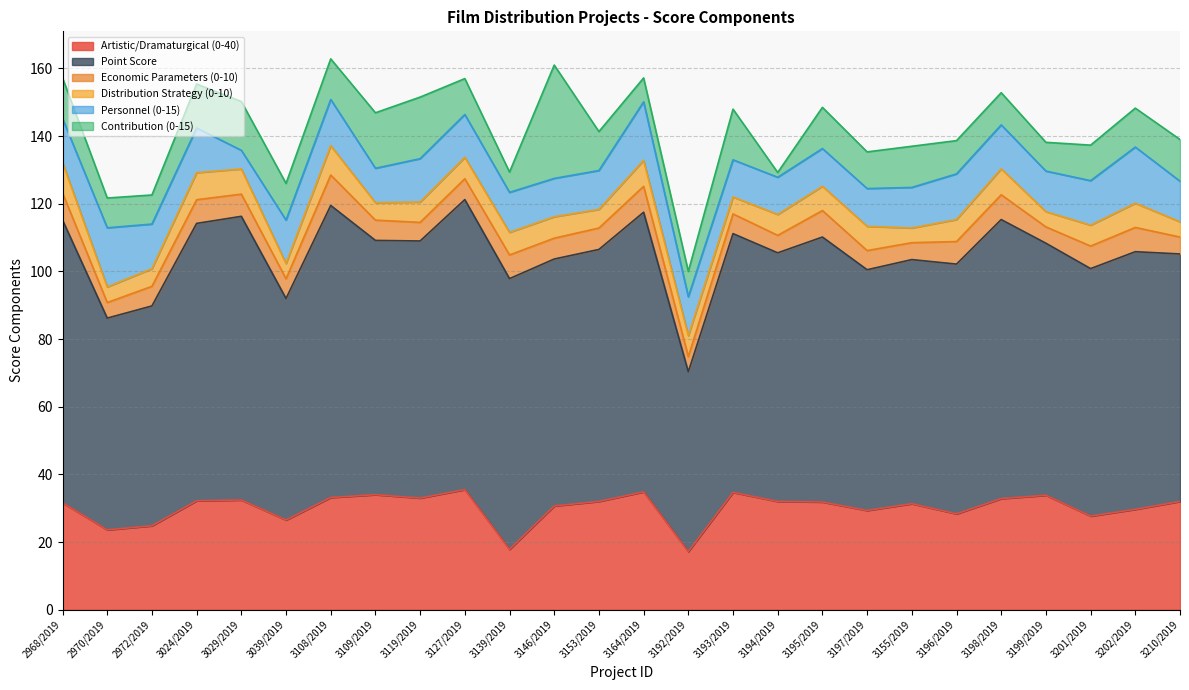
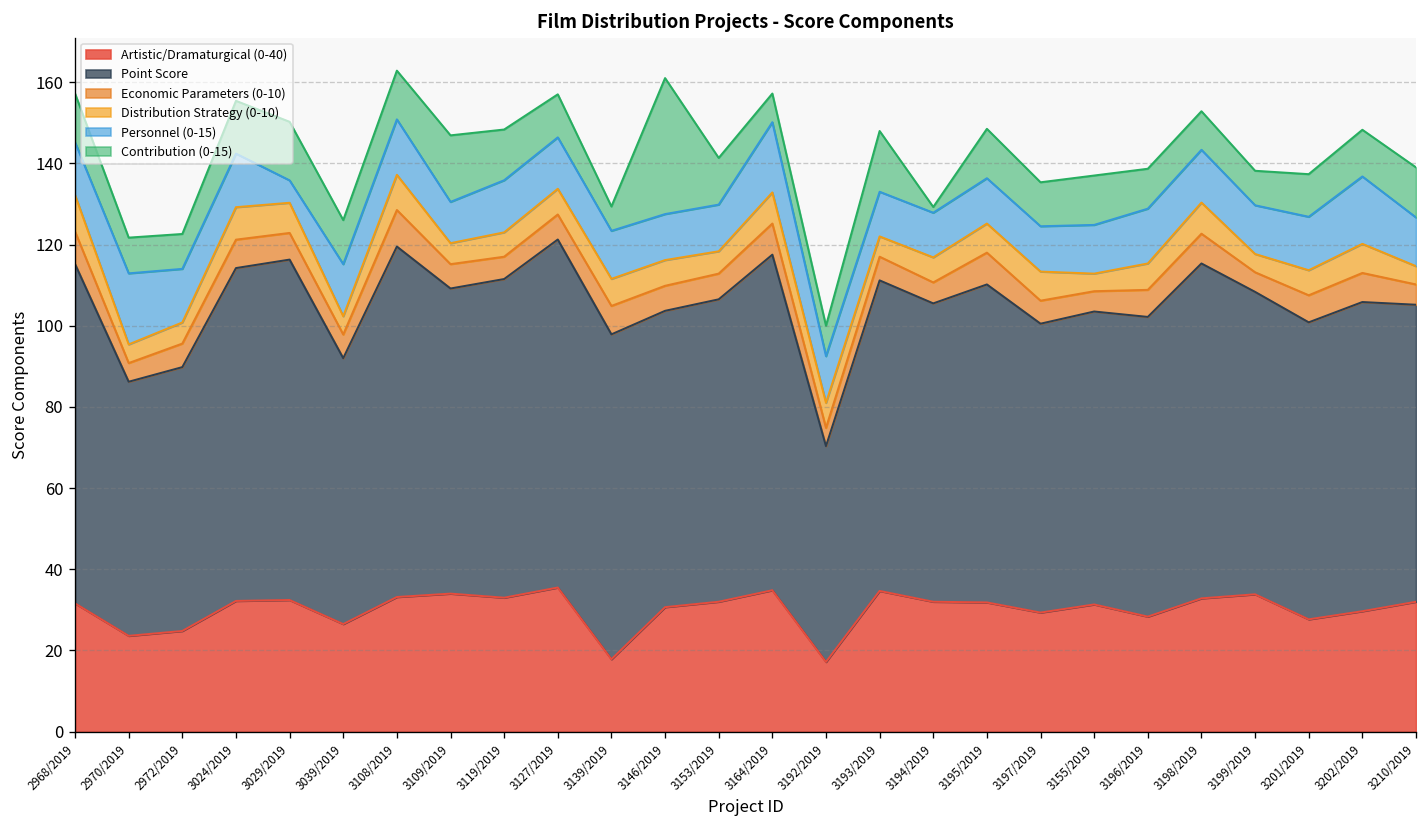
  {
    "Point Score": {
      "2968/2019": 84,
      "2970/2019": 63,
      "2972/2019": 65,
      "3024/2019": 82,
      "3029/2019": 84,
      "3039/2019": 66,
      "3108/2019": 86,
      "3109/2019": 75,
-     "3119/2019": 76,
+     "3119/2019": 79,
      "3127/2019": 86,
      "3139/2019": 80,
      "3146/2019": 73,
      "3153/2019": 74,
      "3164/2019": 83,
      "3192/2019": 53,
      "3193/2019": 77,
      "3194/2019": 74,
      "3195/2019": 78,
      "3197/2019": 71,
      "3155/2019": 72,
      "3196/2019": 74,
      "3198/2019": 83,
      "3199/2019": 75,
      "3201/2019": 73,
      "3202/2019": 76,
      "3210/2019": 73
    },
    "Personnel (0-15)": {
      "2968/2019": 13,
      "2970/2019": 18,
      "2972/2019": 13,
      "3029/2019": 6,
      "3039/2019": 13,
      "3108/2019": 14,
      "3109/2019": 10,
      "3119/2019": 13,
      "3127/2019": 13,
      "3139/2019": 12,
      "3146/2019": 11,
      "3153/2019": 11,
      "3164/2019": 17,
      "3192/2019": 12,
      "3193/2019": 11,
      "3194/2019": 11,
      "3195/2019": 11,
      "3197/2019": 11,
      "3155/2019": 12,
      "3196/2019": 14,
      "3198/2019": 13,
      "3199/2019": 12,
      "3201/2019": 13,
      "3202/2019": 17,
      "3210/2019": 12
    },
    "Contribution (0-15)": {
      "2968/2019": 12,
      "2970/2019": 9,
      "2972/2019": 9,
      "3039/2019": 11,
      "3108/2019": 12,
      "3109/2019": 16,
-     "3119/2019": 18,
+     "3119/2019": 13,
      "3127/2019": 11,
      "3139/2019": 6,
      "3146/2019": 34,
      "3153/2019": 12,
      "3164/2019": 7,
      "3192/2019": 8,
      "3193/2019": 15,
      "3194/2019": 1,
      "3195/2019": 12,
      "3197/2019": 11,
      "3155/2019": 12,
      "3196/2019": 10,
      "3198/2019": 10,
      "3199/2019": 9,
      "3201/2019": 10,
      "3202/2019": 12,
      "3210/2019": 12
    }
  }
